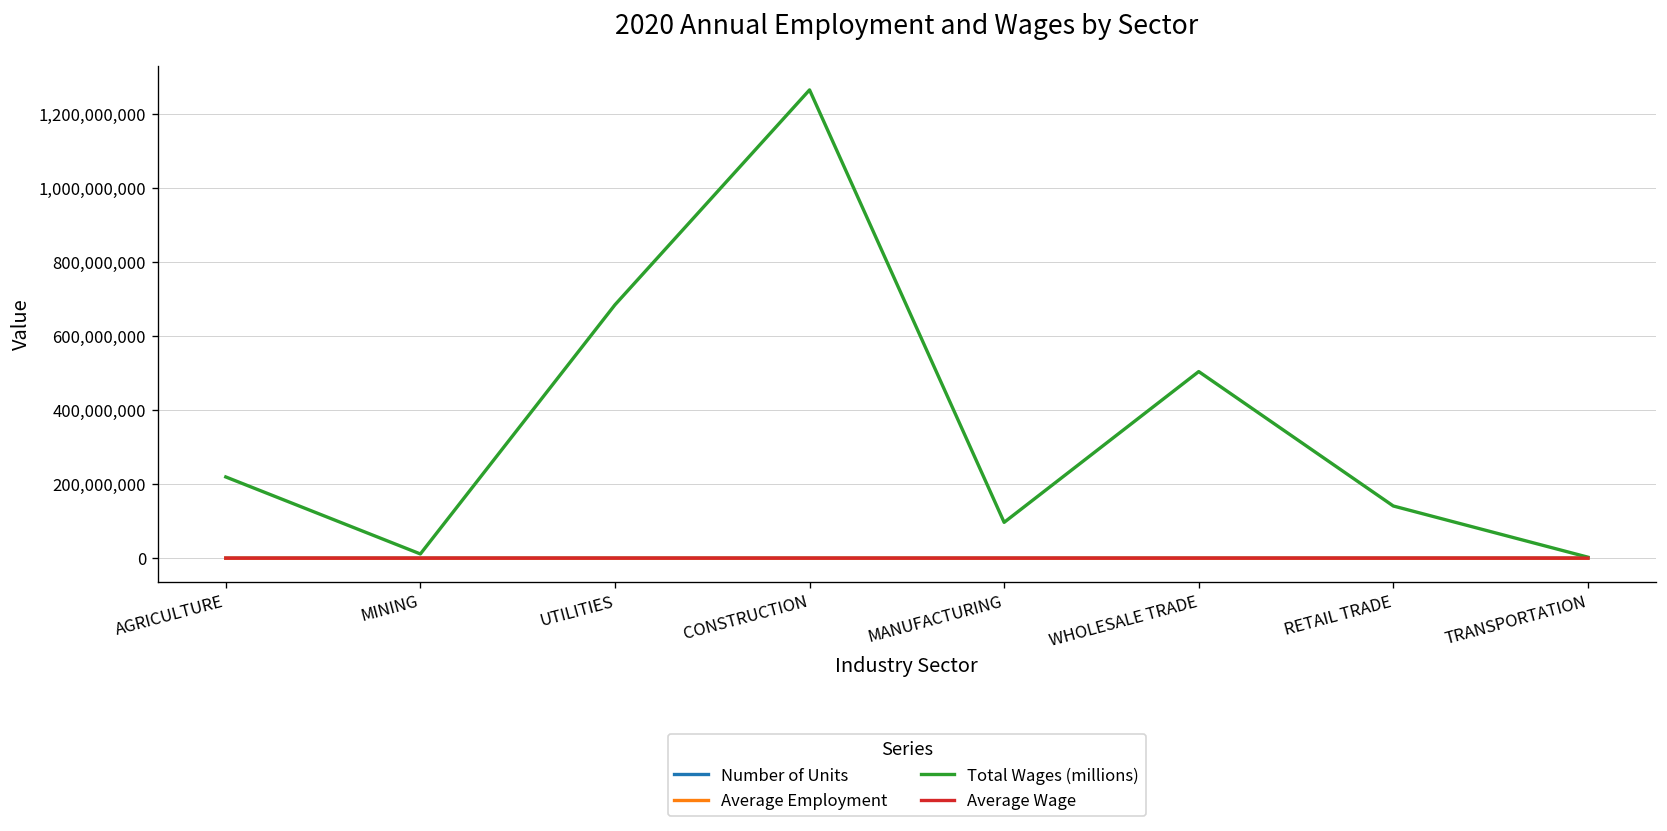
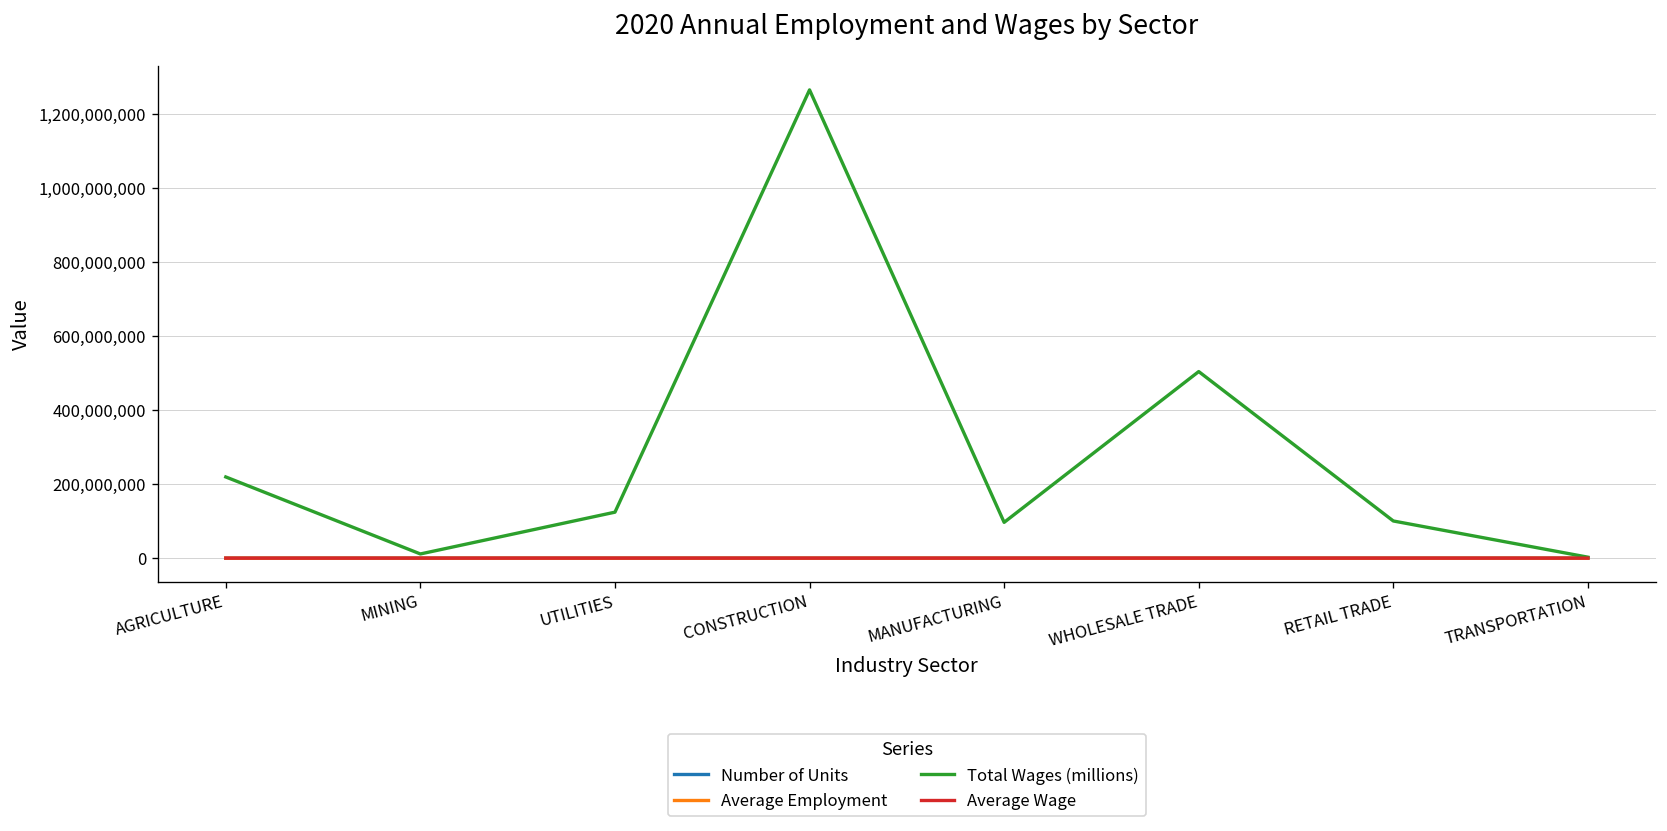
  {
    "Average Wage": {
      "AGRICULTURE": "0",
      "MINING": "0",
      "UTILITIES": "0",
      "CONSTRUCTION": "0",
      "MANUFACTURING": "0",
      "WHOLESALE TRADE": "0",
      "RETAIL TRADE": "0"
    },
    "Total Wages (millions)": {
      "AGRICULTURE": "220,000,000",
      "MINING": "10,000,000",
-     "UTILITIES": "690,000,000",
+     "UTILITIES": "120,000,000",
      "CONSTRUCTION": "1,270,000,000",
      "MANUFACTURING": "100,000,000",
      "WHOLESALE TRADE": "500,000,000",
-     "RETAIL TRADE": "140,000,000"
+     "RETAIL TRADE": "100,000,000"
    }
  }
